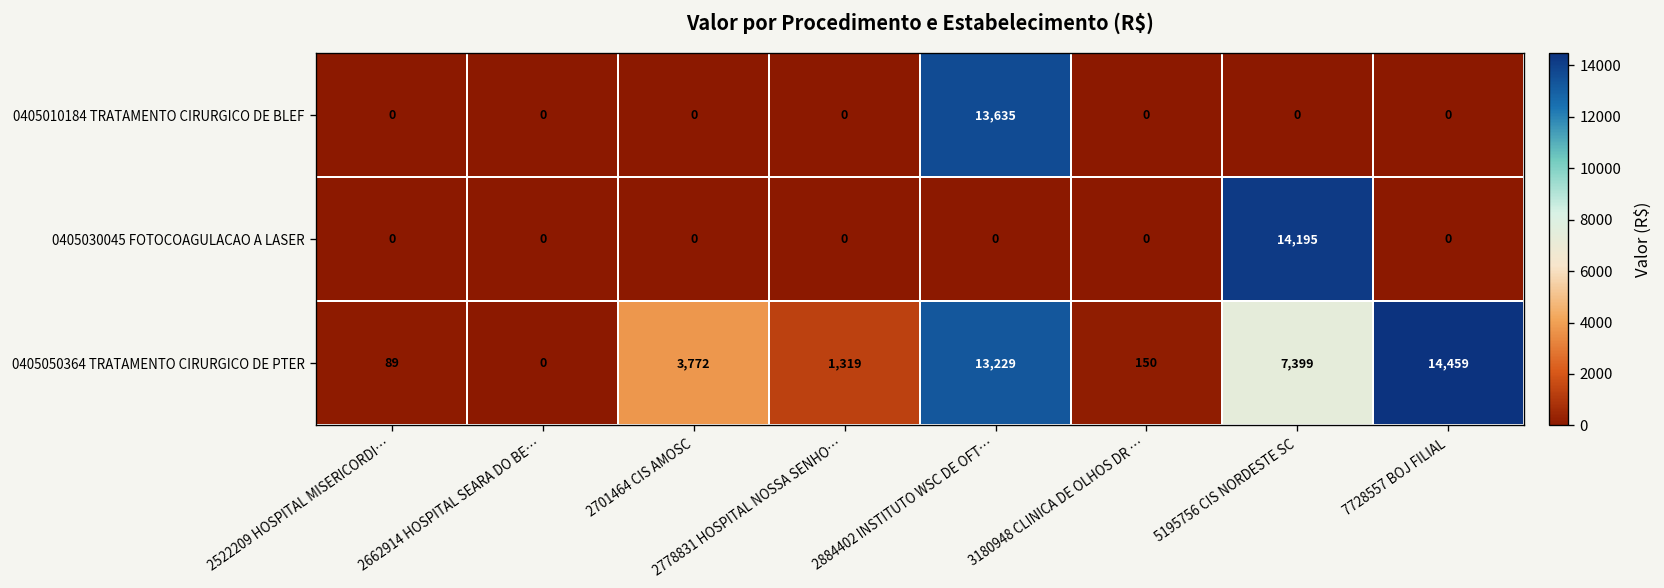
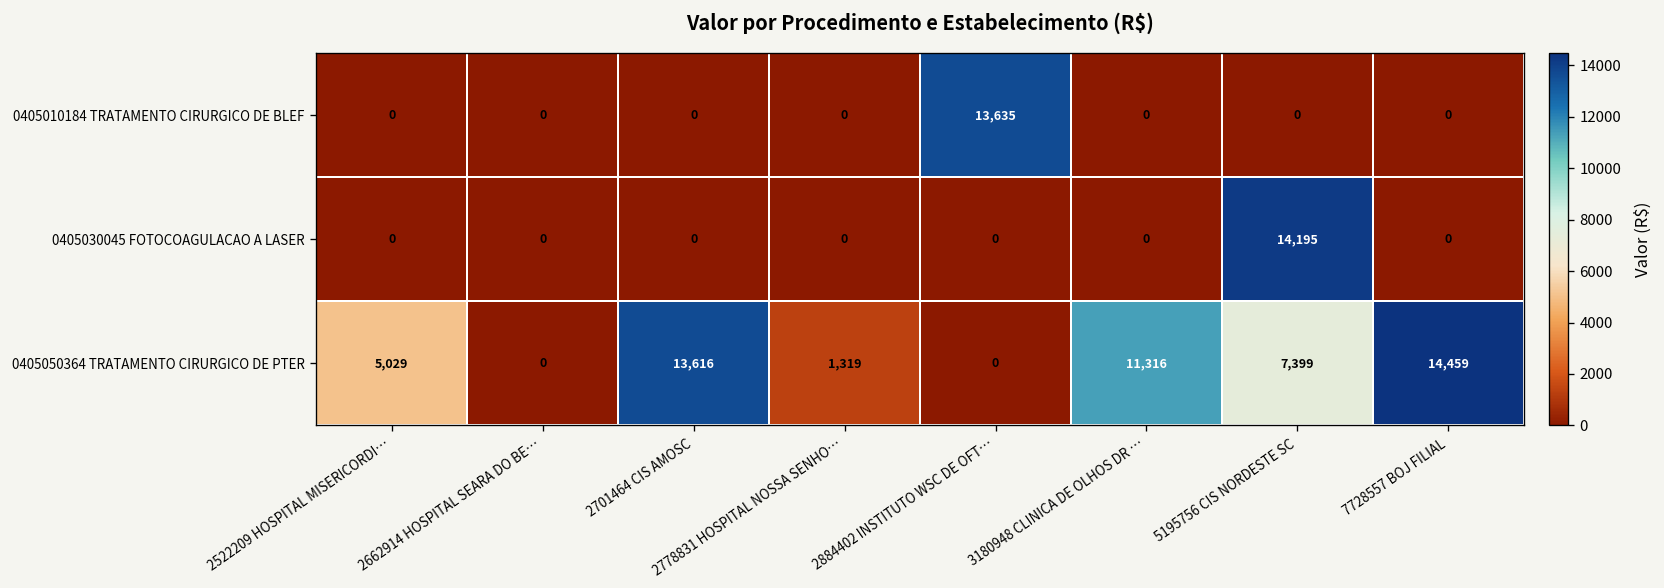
  {
    "0405010184 TRATAMENTO CIRURGICO DE BLEF": {
      "2522209 HOSPITAL MISERICORDI…": "0",
      "2662914 HOSPITAL SEARA DO BE…": "0",
      "2701464 CIS AMOSC": "0",
      "2778831 HOSPITAL NOSSA SENHO…": "0",
      "2884402 INSTITUTO WSC DE OFT…": "13,635",
      "3180948 CLINICA DE OLHOS DR …": "0",
      "5195756 CIS NORDESTE SC": "0",
      "7728557 BOJ FILIAL": "0"
    },
    "0405030045 FOTOCOAGULACAO A LASER": {
      "2522209 HOSPITAL MISERICORDI…": "0",
      "2662914 HOSPITAL SEARA DO BE…": "0",
      "2701464 CIS AMOSC": "0",
      "2778831 HOSPITAL NOSSA SENHO…": "0",
      "2884402 INSTITUTO WSC DE OFT…": "0",
      "3180948 CLINICA DE OLHOS DR …": "0",
      "5195756 CIS NORDESTE SC": "14,195",
      "7728557 BOJ FILIAL": "0"
    },
    "0405050364 TRATAMENTO CIRURGICO DE PTER": {
-     "2522209 HOSPITAL MISERICORDI…": "89",
+     "2522209 HOSPITAL MISERICORDI…": "5,029",
      "2662914 HOSPITAL SEARA DO BE…": "0",
-     "2701464 CIS AMOSC": "3,772",
+     "2701464 CIS AMOSC": "13,616",
      "2778831 HOSPITAL NOSSA SENHO…": "1,319",
-     "2884402 INSTITUTO WSC DE OFT…": "13,229",
-     "3180948 CLINICA DE OLHOS DR …": "150",
+     "2884402 INSTITUTO WSC DE OFT…": "0",
+     "3180948 CLINICA DE OLHOS DR …": "11,316",
      "5195756 CIS NORDESTE SC": "7,399",
      "7728557 BOJ FILIAL": "14,459"
    }
  }
